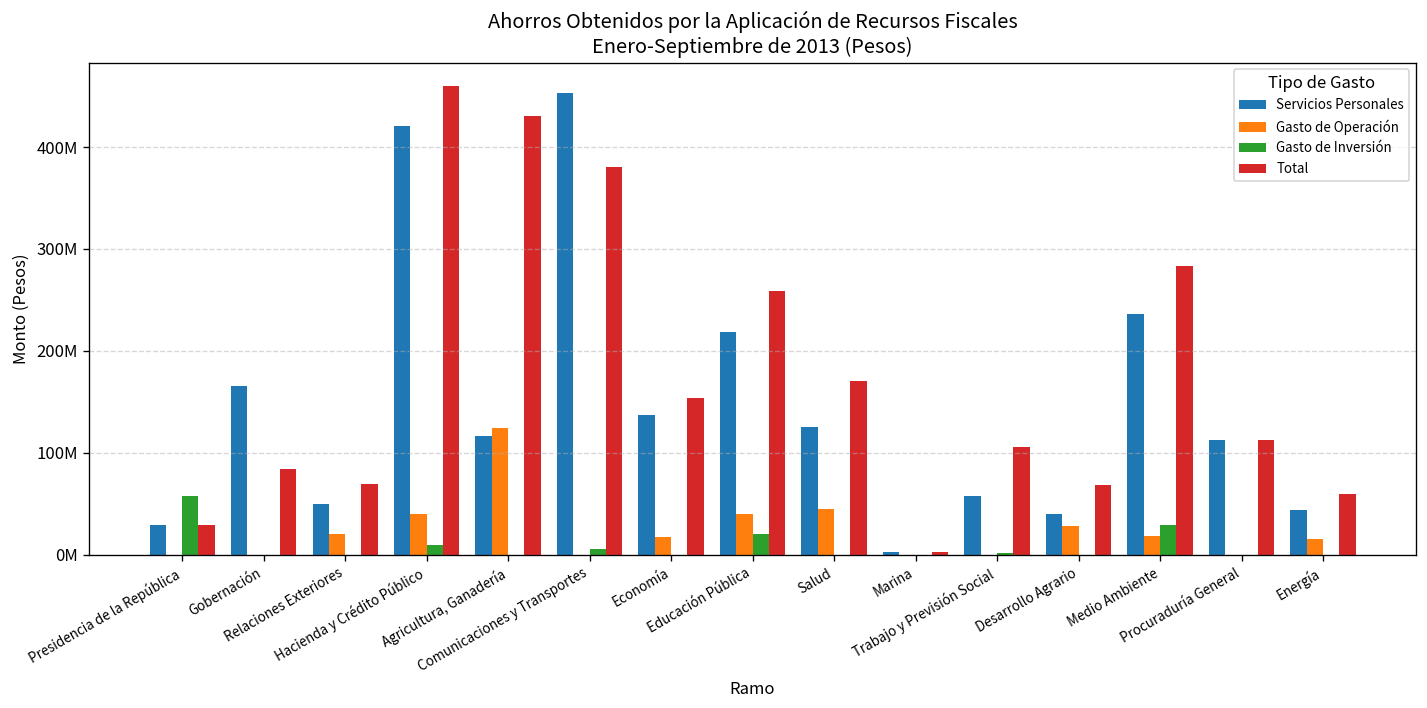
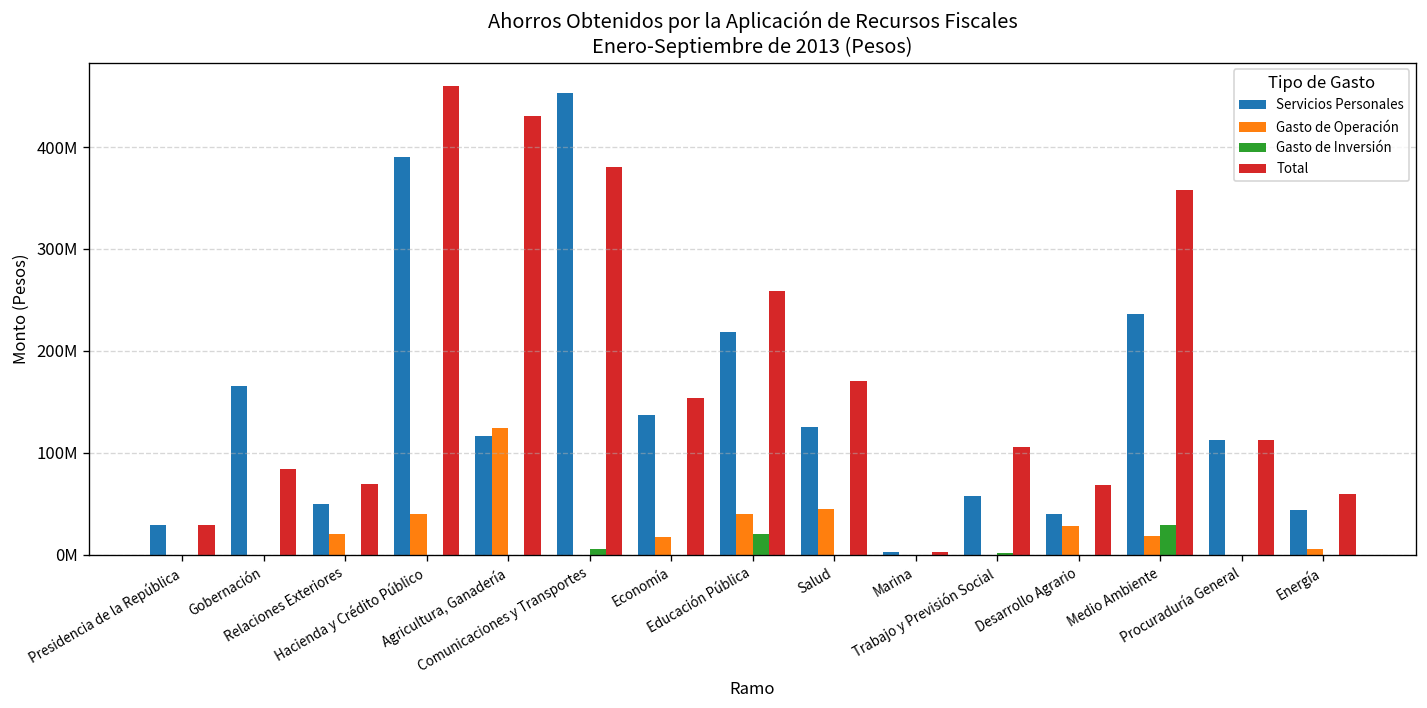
  {
    "Servicios Personales": {
      "Presidencia de la República": 30000000,
      "Gobernación": 170000000,
      "Relaciones Exteriores": 50000000,
-     "Hacienda y Crédito Público": 420000000,
+     "Hacienda y Crédito Público": 390000000,
      "Agricultura, Ganadería": 120000000,
      "Comunicaciones y Transportes": 450000000,
      "Economía": 140000000,
      "Educación Pública": 220000000,
      "Salud": 130000000,
      "Trabajo y Previsión Social": 60000000,
      "Desarrollo Agrario": 40000000,
      "Medio Ambiente": 240000000,
      "Procuraduría General": 110000000,
      "Energía": 40000000
    },
    "Gasto de Operación": {
      "Presidencia de la República": 0,
      "Gobernación": 0,
      "Relaciones Exteriores": 20000000,
      "Hacienda y Crédito Público": 40000000,
      "Agricultura, Ganadería": 120000000,
      "Comunicaciones y Transportes": 0,
      "Economía": 20000000,
      "Educación Pública": 40000000,
      "Salud": 40000000,
      "Marina": 0,
      "Trabajo y Previsión Social": 0,
      "Desarrollo Agrario": 30000000,
      "Medio Ambiente": 20000000,
      "Procuraduría General": 0,
-     "Energía": 20000000
+     "Energía": 10000000
    },
    "Gasto de Inversión": {
-     "Presidencia de la República": 60000000,
+     "Presidencia de la República": 0,
      "Gobernación": 0,
      "Relaciones Exteriores": 0,
-     "Hacienda y Crédito Público": 10000000,
+     "Hacienda y Crédito Público": 0,
      "Agricultura, Ganadería": 0,
      "Comunicaciones y Transportes": 10000000,
      "Economía": 0,
      "Educación Pública": 20000000,
      "Salud": 0,
      "Marina": 0,
      "Desarrollo Agrario": 0,
      "Medio Ambiente": 30000000,
      "Procuraduría General": 0,
      "Energía": 0
    },
    "Total": {
      "Presidencia de la República": 30000000,
      "Gobernación": 80000000,
      "Relaciones Exteriores": 70000000,
      "Hacienda y Crédito Público": 460000000,
      "Agricultura, Ganadería": 430000000,
      "Comunicaciones y Transportes": 380000000,
      "Economía": 150000000,
      "Educación Pública": 260000000,
      "Salud": 170000000,
      "Trabajo y Previsión Social": 110000000,
      "Desarrollo Agrario": 70000000,
-     "Medio Ambiente": 280000000,
+     "Medio Ambiente": 360000000,
      "Procuraduría General": 110000000,
      "Energía": 60000000
    }
  }
